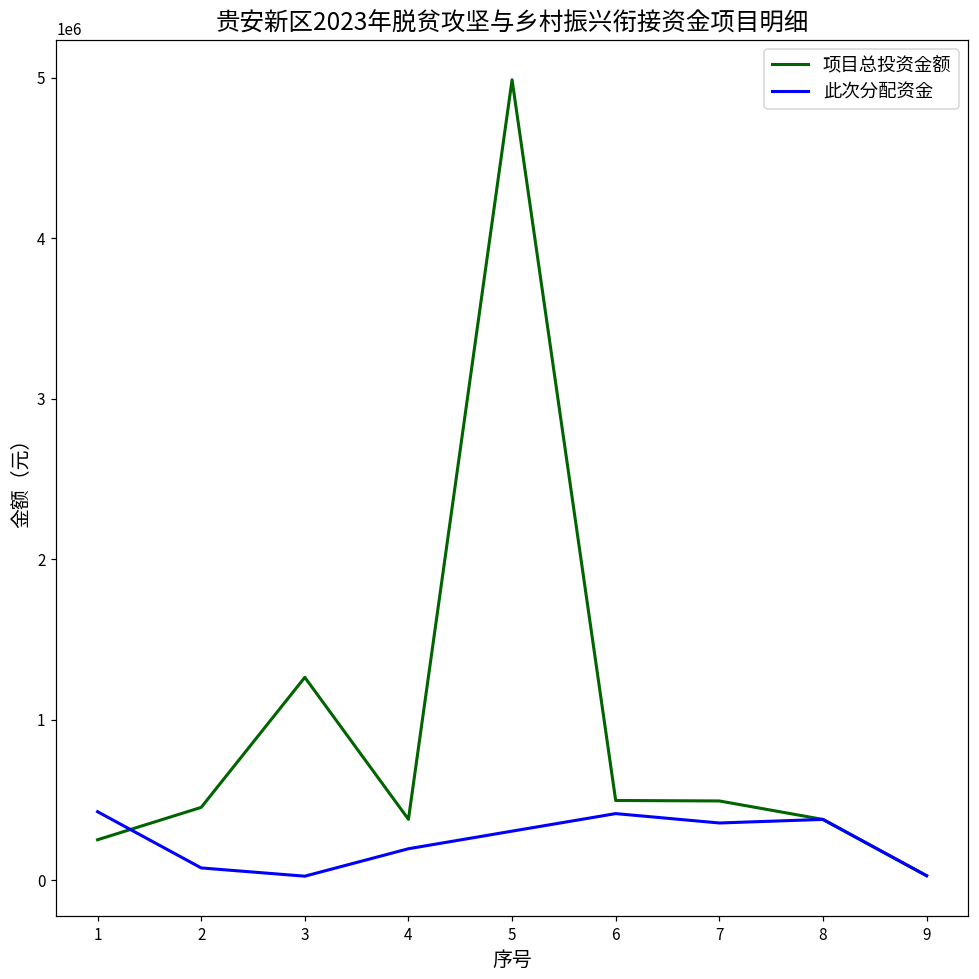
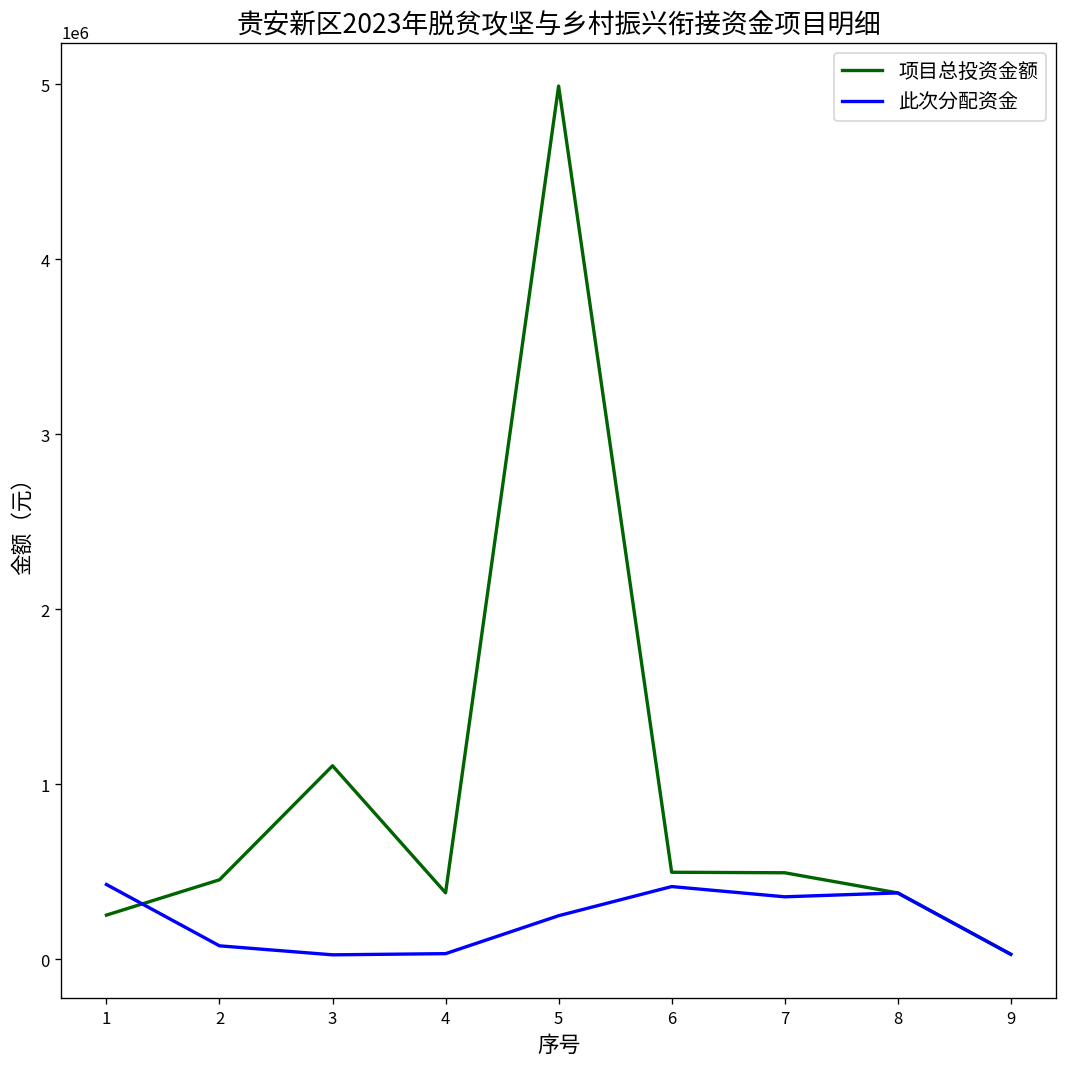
  {
    "项目总投资金额": {
      "1": 250000,
      "2": 460000,
-     "3": 1270000,
+     "3": 1110000,
      "4": 380000,
      "5": 4990000,
      "6": 500000,
      "7": 500000
    },
    "此次分配资金": {
      "1": 430000,
      "2": 80000,
      "3": 30000,
-     "4": 200000,
-     "5": 310000,
+     "4": 30000,
+     "5": 250000,
      "6": 420000,
      "7": 360000
    }
  }
